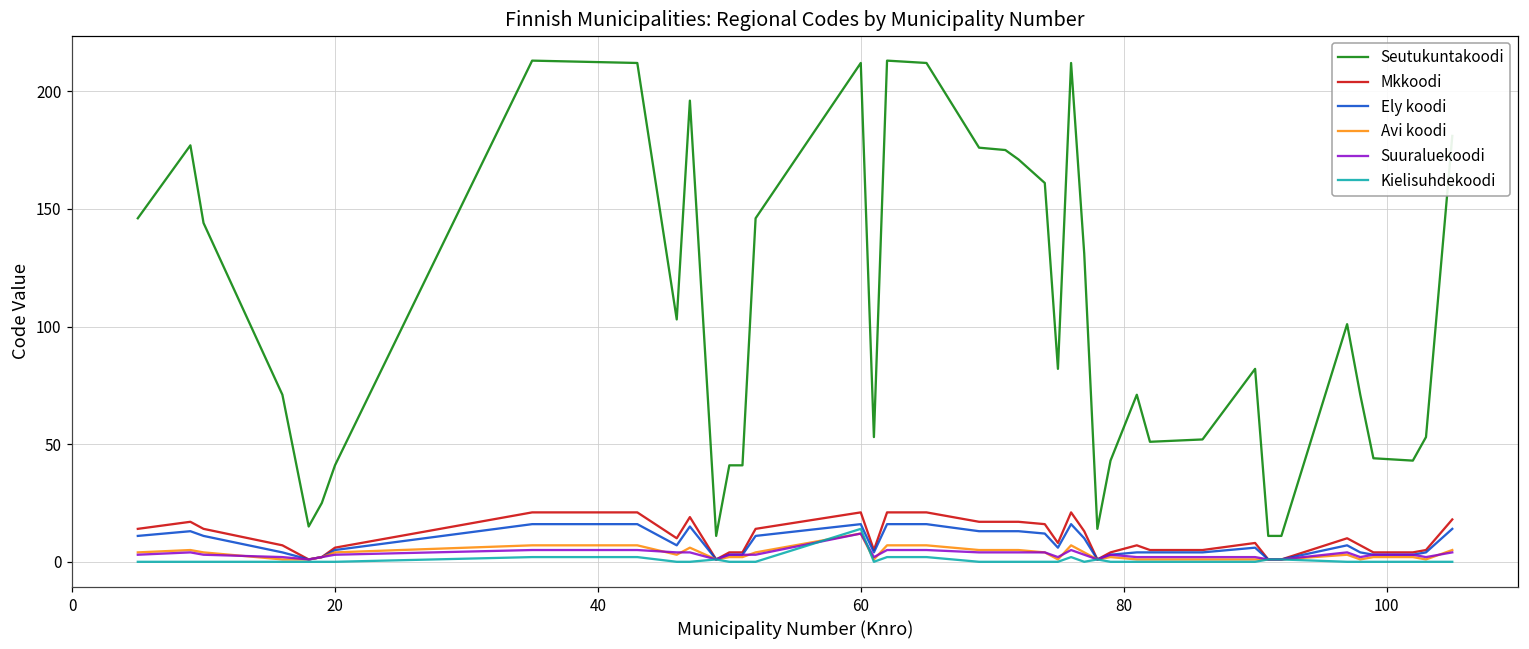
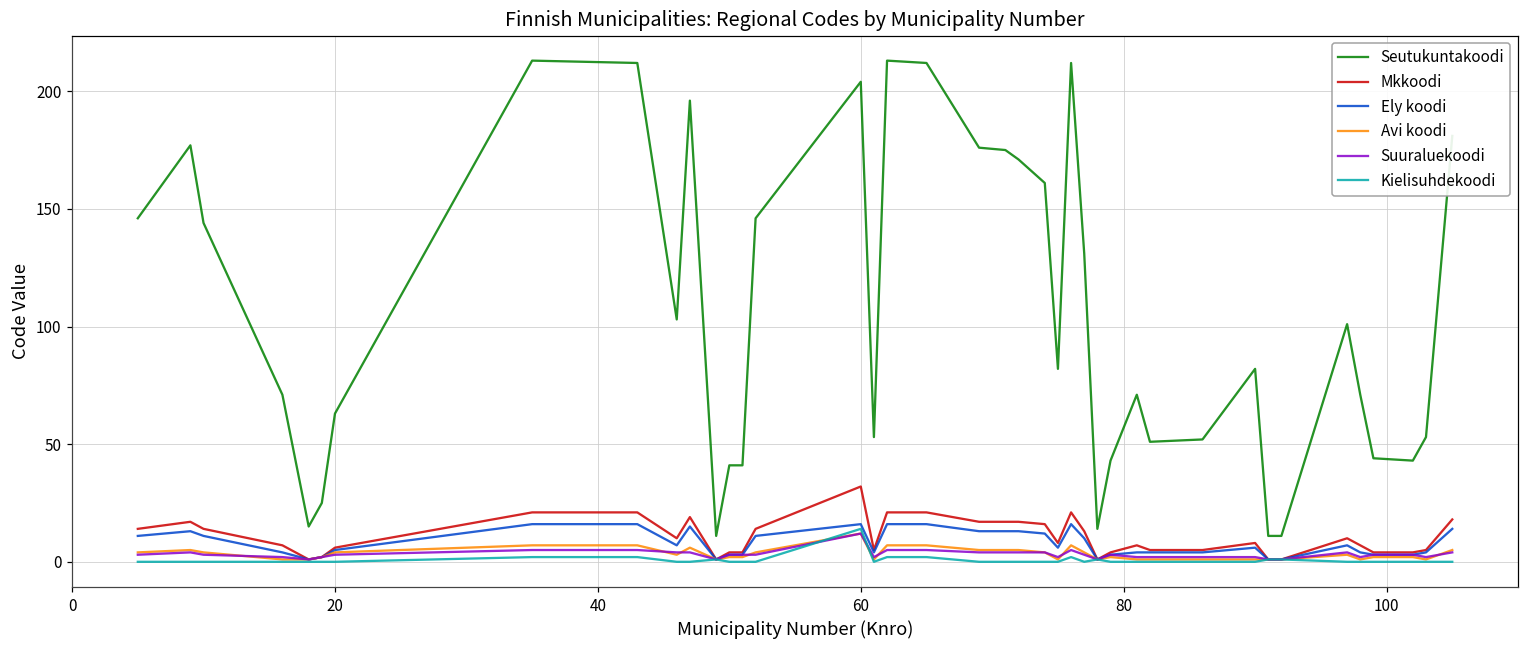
  {
    "Seutukuntakoodi": {
-     "20": 41,
-     "60": 212
+     "20": 63,
+     "60": 204
    },
    "Mkkoodi": {
-     "60": 21
+     "60": 32
    },
    "Ely koodi": {
      "60": 16
    },
    "Kielisuhdekoodi": {
      "20": 0,
      "60": 14
    }
  }
